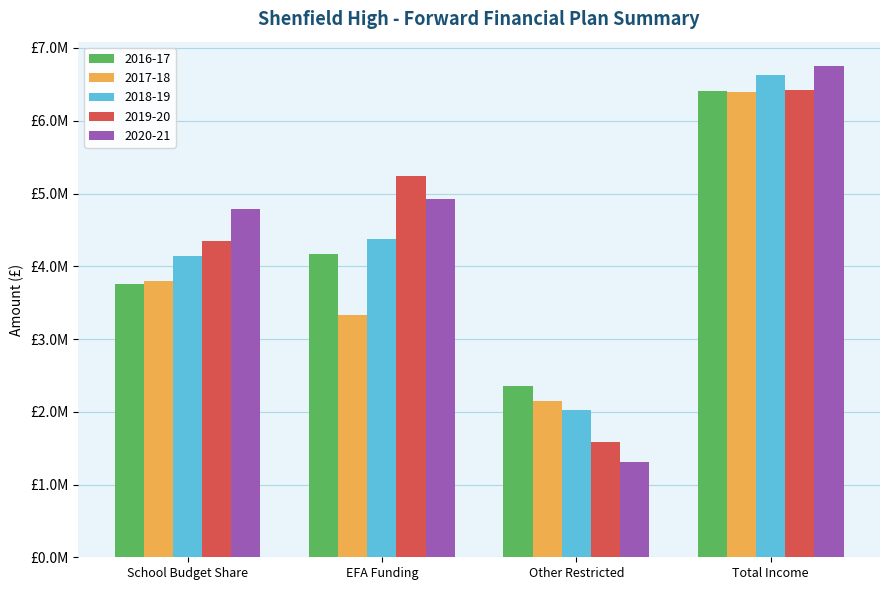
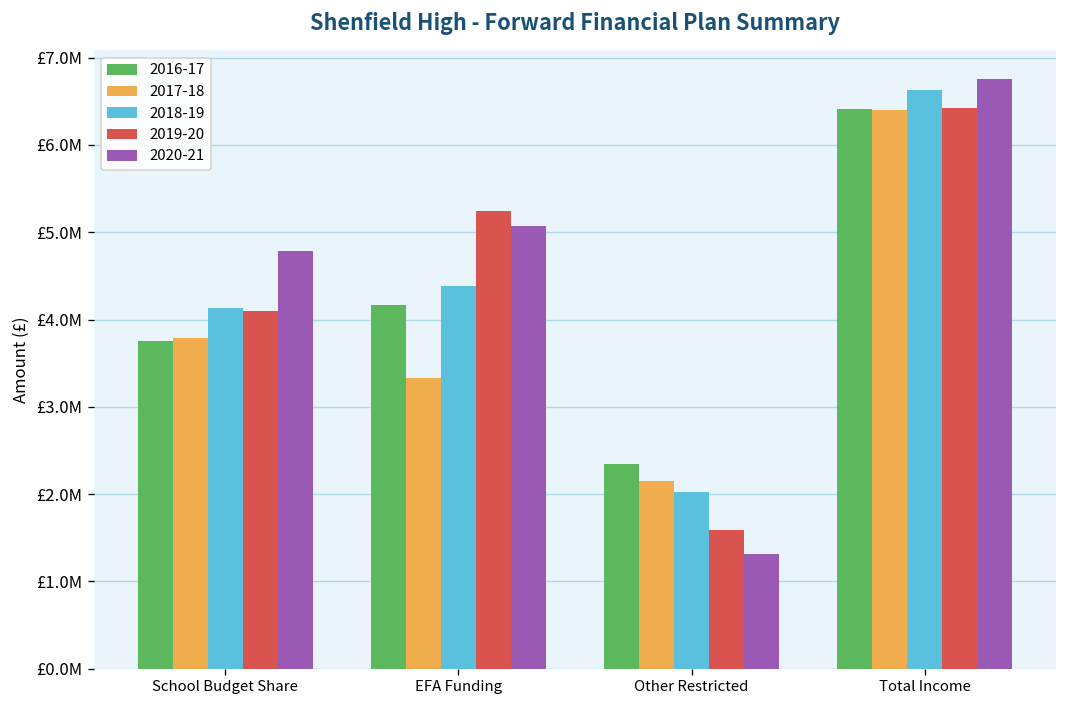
  {
    "2016-17": {
      "School Budget Share": "£3800000",
      "EFA Funding": "£4200000",
      "Other Restricted": "£2300000",
      "Total Income": "£6400000"
    },
    "2017-18": {
      "School Budget Share": "£3800000",
      "EFA Funding": "£3300000",
      "Other Restricted": "£2100000",
      "Total Income": "£6400000"
    },
    "2018-19": {
      "School Budget Share": "£4100000",
      "EFA Funding": "£4400000",
      "Other Restricted": "£2000000",
      "Total Income": "£6600000"
    },
    "2019-20": {
-     "School Budget Share": "£4400000",
+     "School Budget Share": "£4100000",
      "EFA Funding": "£5200000",
      "Other Restricted": "£1600000",
      "Total Income": "£6400000"
    },
    "2020-21": {
      "School Budget Share": "£4800000",
-     "EFA Funding": "£4900000",
+     "EFA Funding": "£5100000",
      "Other Restricted": "£1300000",
      "Total Income": "£6700000"
    }
  }
